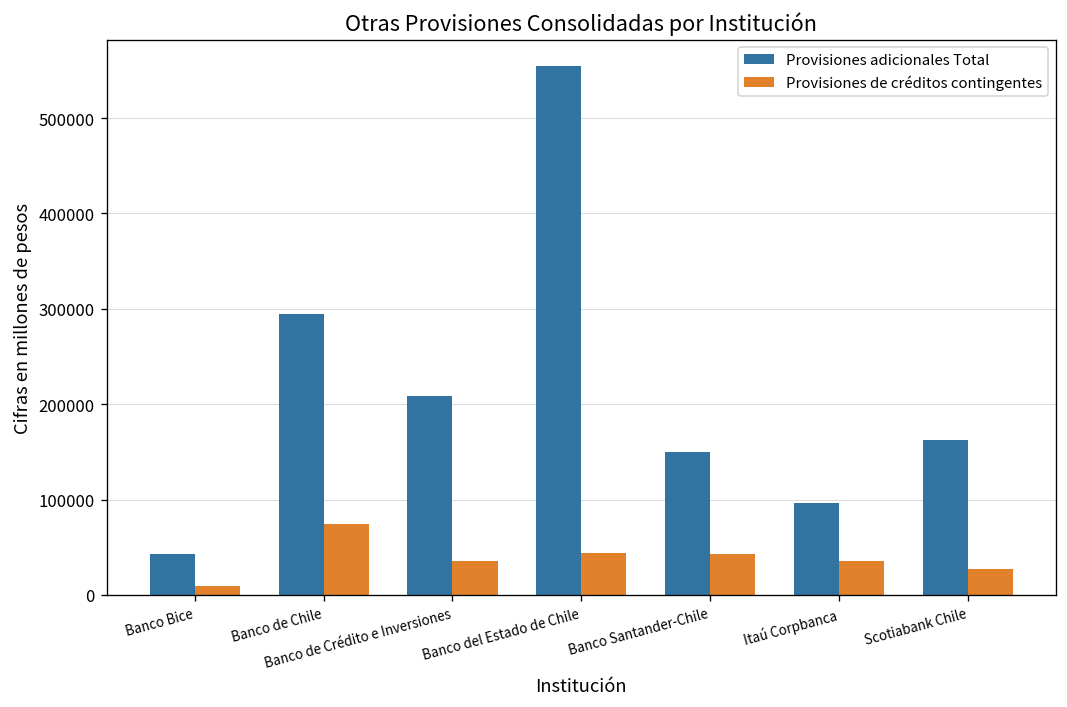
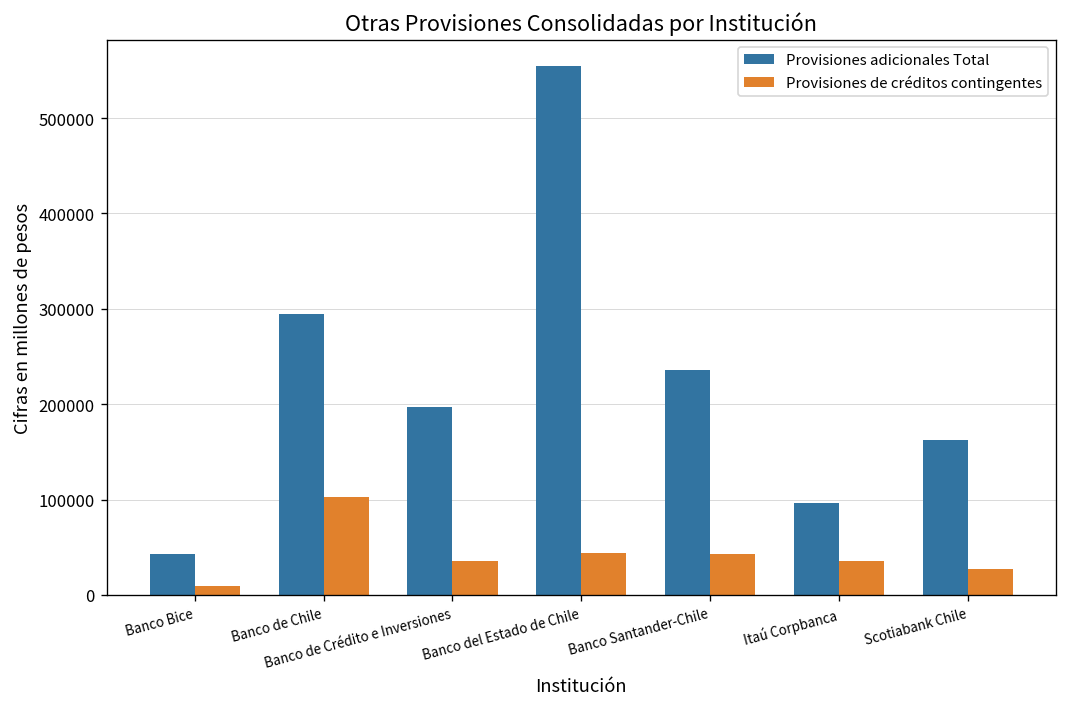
  {
    "Provisiones adicionales Total": {
      "Banco Bice": 40000,
      "Banco de Chile": 290000,
-     "Banco de Crédito e Inversiones": 210000,
+     "Banco de Crédito e Inversiones": 200000,
      "Banco del Estado de Chile": 550000,
-     "Banco Santander-Chile": 150000,
+     "Banco Santander-Chile": 240000,
      "Itaú Corpbanca": 100000,
      "Scotiabank Chile": 160000
    },
    "Provisiones de créditos contingentes": {
      "Banco Bice": 10000,
-     "Banco de Chile": 70000,
+     "Banco de Chile": 100000,
      "Banco de Crédito e Inversiones": 40000,
      "Banco del Estado de Chile": 40000,
      "Banco Santander-Chile": 40000,
      "Itaú Corpbanca": 40000,
      "Scotiabank Chile": 30000
    }
  }
